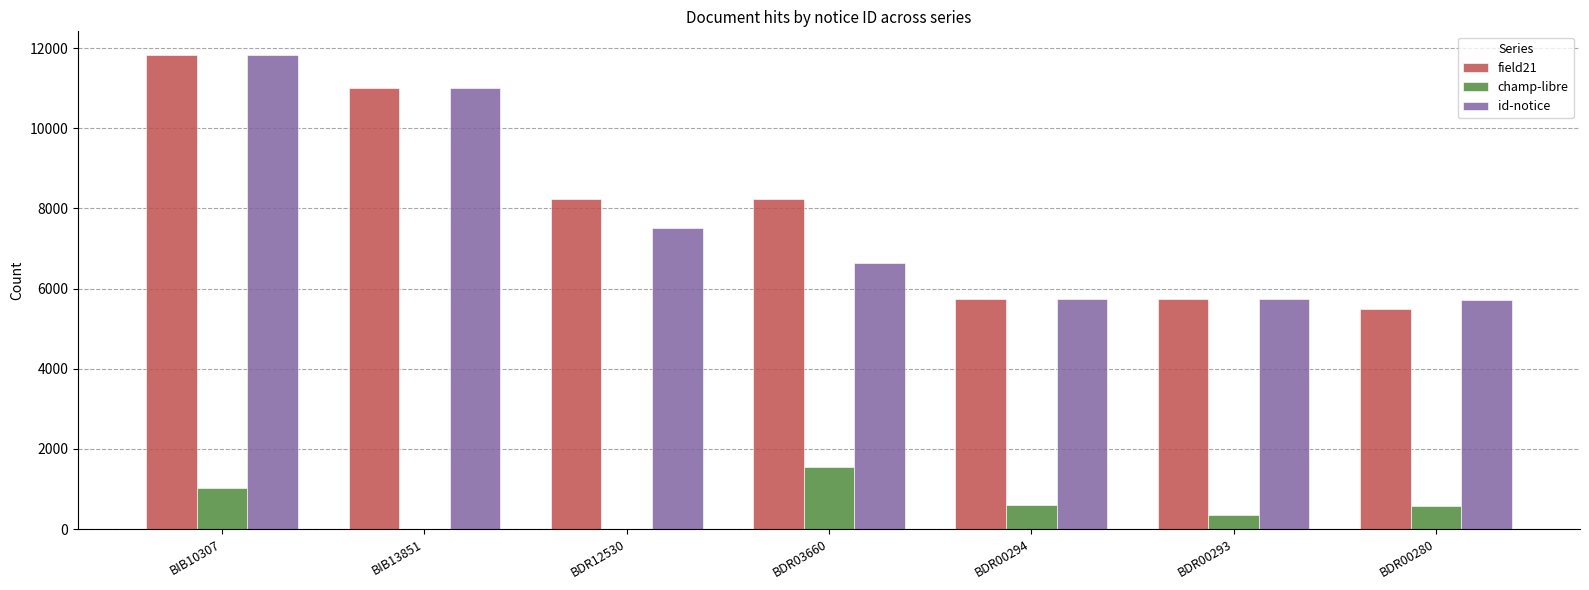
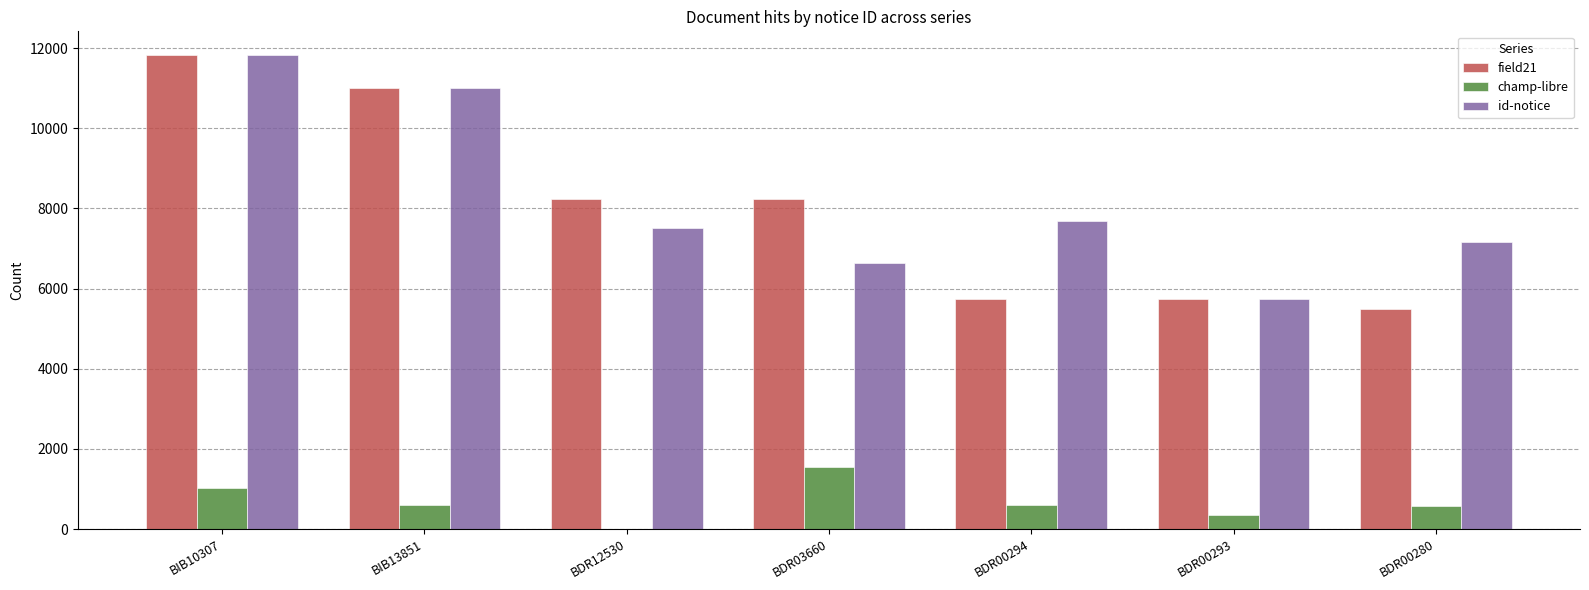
  {
    "field21": {
      "BIB10307": 11800,
      "BIB13851": 11000,
      "BDR12530": 8200,
      "BDR03660": 8200,
      "BDR00294": 5700,
      "BDR00293": 5700,
      "BDR00280": 5500
    },
    "champ-libre": {
      "BIB10307": 1000,
-     "BIB13851": 0,
+     "BIB13851": 600,
      "BDR12530": 0,
      "BDR03660": 1600,
      "BDR00294": 600,
      "BDR00293": 400,
      "BDR00280": 600
    },
    "id-notice": {
      "BIB10307": 11800,
      "BIB13851": 11000,
      "BDR12530": 7500,
      "BDR03660": 6600,
-     "BDR00294": 5700,
+     "BDR00294": 7700,
      "BDR00293": 5700,
-     "BDR00280": 5700
+     "BDR00280": 7200
    }
  }
